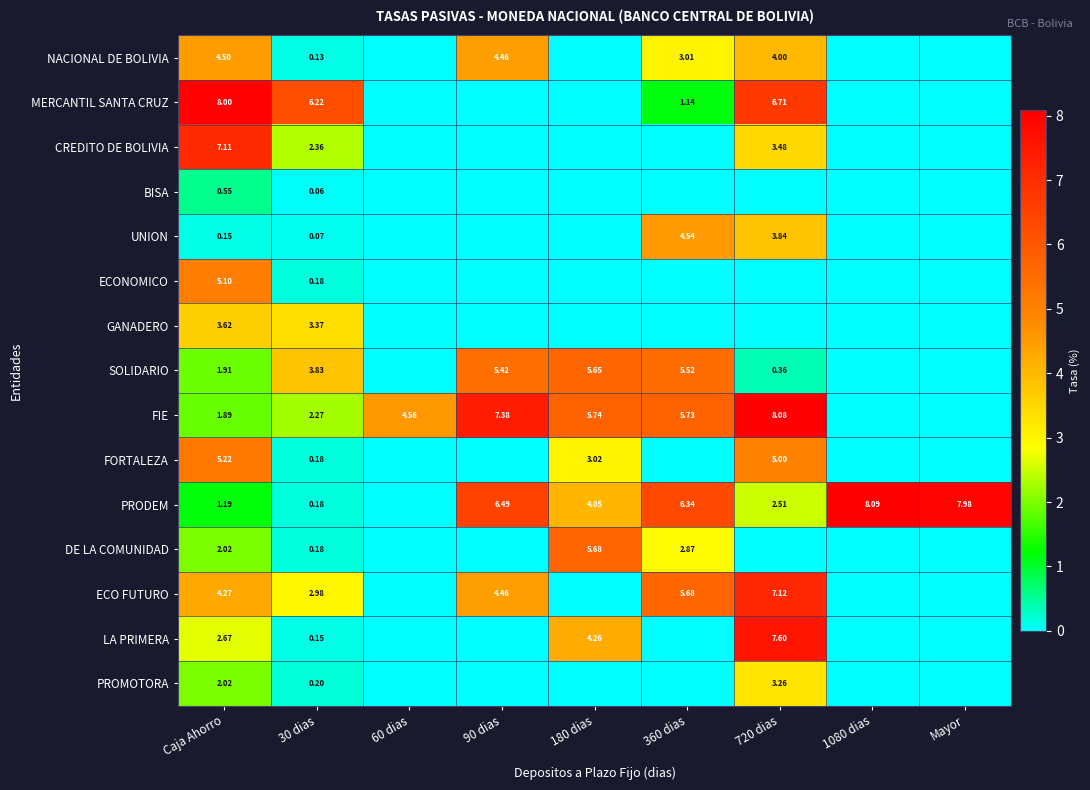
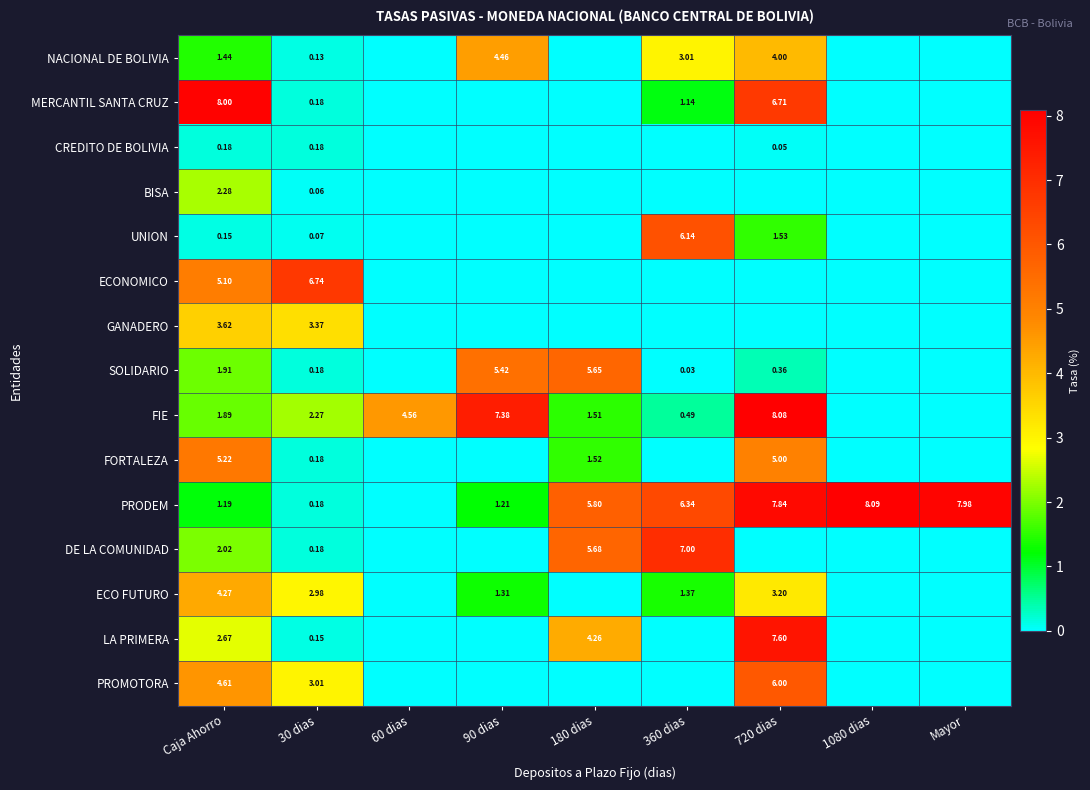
  {
    "NACIONAL DE BOLIVIA": {
-     "Caja Ahorro": 4.50,
+     "Caja Ahorro": 1.44,
      "30 dias": 0.13,
      "90 dias": 4.46,
      "360 dias": 3.01,
      "720 dias": 4.00
    },
    "MERCANTIL SANTA CRUZ": {
      "Caja Ahorro": 8.00,
-     "30 dias": 6.22,
+     "30 dias": 0.18,
      "360 dias": 1.14,
      "720 dias": 6.71
    },
    "CREDITO DE BOLIVIA": {
-     "Caja Ahorro": 7.11,
-     "30 dias": 2.36,
-     "720 dias": 3.48
+     "Caja Ahorro": 0.18,
+     "30 dias": 0.18,
+     "720 dias": 0.05
    },
    "BISA": {
-     "Caja Ahorro": 0.55,
+     "Caja Ahorro": 2.28,
      "30 dias": 0.06
    },
    "UNION": {
      "Caja Ahorro": 0.15,
      "30 dias": 0.07,
-     "360 dias": 4.54,
-     "720 dias": 3.84
+     "360 dias": 6.14,
+     "720 dias": 1.53
    },
    "ECONOMICO": {
      "Caja Ahorro": 5.10,
-     "30 dias": 0.18
+     "30 dias": 6.74
    },
    "GANADERO": {
      "Caja Ahorro": 3.62,
      "30 dias": 3.37
    },
    "SOLIDARIO": {
      "Caja Ahorro": 1.91,
-     "30 dias": 3.83,
+     "30 dias": 0.18,
      "90 dias": 5.42,
      "180 dias": 5.65,
-     "360 dias": 5.52,
+     "360 dias": 0.03,
      "720 dias": 0.36
    },
    "FIE": {
      "Caja Ahorro": 1.89,
      "30 dias": 2.27,
      "60 dias": 4.56,
      "90 dias": 7.38,
-     "180 dias": 5.74,
-     "360 dias": 5.73,
+     "180 dias": 1.51,
+     "360 dias": 0.49,
      "720 dias": 8.08
    },
    "FORTALEZA": {
      "Caja Ahorro": 5.22,
      "30 dias": 0.18,
-     "180 dias": 3.02,
+     "180 dias": 1.52,
      "720 dias": 5.00
    },
    "PRODEM": {
      "Caja Ahorro": 1.19,
      "30 dias": 0.18,
-     "90 dias": 6.49,
-     "180 dias": 4.05,
+     "90 dias": 1.21,
+     "180 dias": 5.80,
      "360 dias": 6.34,
-     "720 dias": 2.51,
+     "720 dias": 7.84,
      "1080 dias": 8.09,
      "Mayor": 7.98
    },
    "DE LA COMUNIDAD": {
      "Caja Ahorro": 2.02,
      "30 dias": 0.18,
      "180 dias": 5.68,
-     "360 dias": 2.87
+     "360 dias": 7.00
    },
    "ECO FUTURO": {
      "Caja Ahorro": 4.27,
      "30 dias": 2.98,
-     "90 dias": 4.46,
-     "360 dias": 5.68,
-     "720 dias": 7.12
+     "90 dias": 1.31,
+     "360 dias": 1.37,
+     "720 dias": 3.20
    },
    "LA PRIMERA": {
      "Caja Ahorro": 2.67,
      "30 dias": 0.15,
      "180 dias": 4.26,
      "720 dias": 7.60
    },
    "PROMOTORA": {
-     "Caja Ahorro": 2.02,
-     "30 dias": 0.20,
-     "720 dias": 3.26
+     "Caja Ahorro": 4.61,
+     "30 dias": 3.01,
+     "720 dias": 6.00
    }
  }
